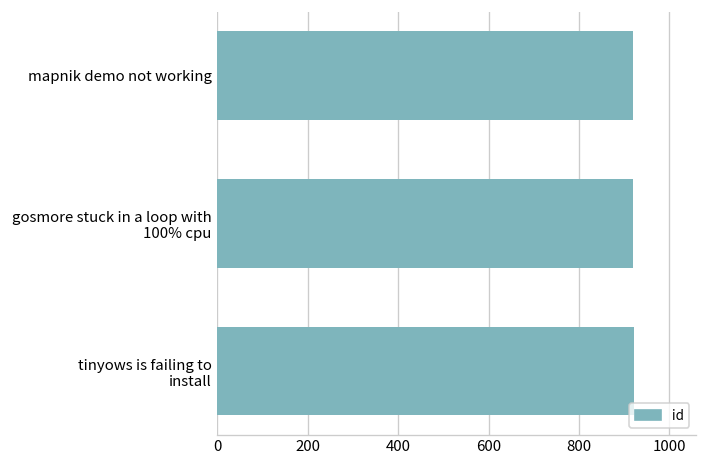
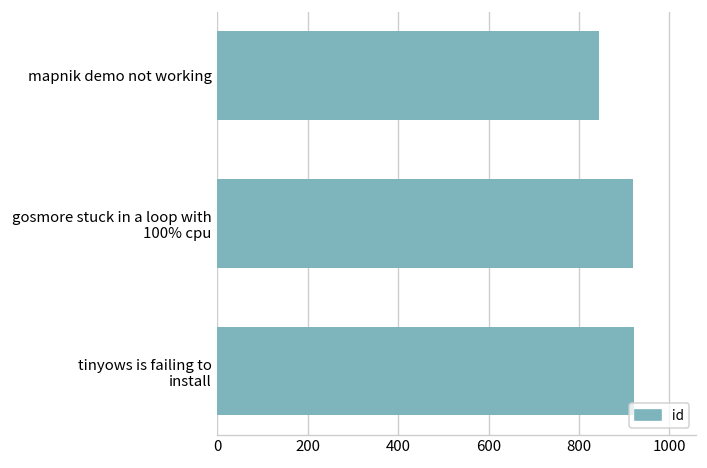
  {
-   "mapnik demo not working": 920,
+   "mapnik demo not working": 840,
    "gosmore stuck in a loop with 100% cpu": 920,
    "tinyows is failing to install": 920
  }
